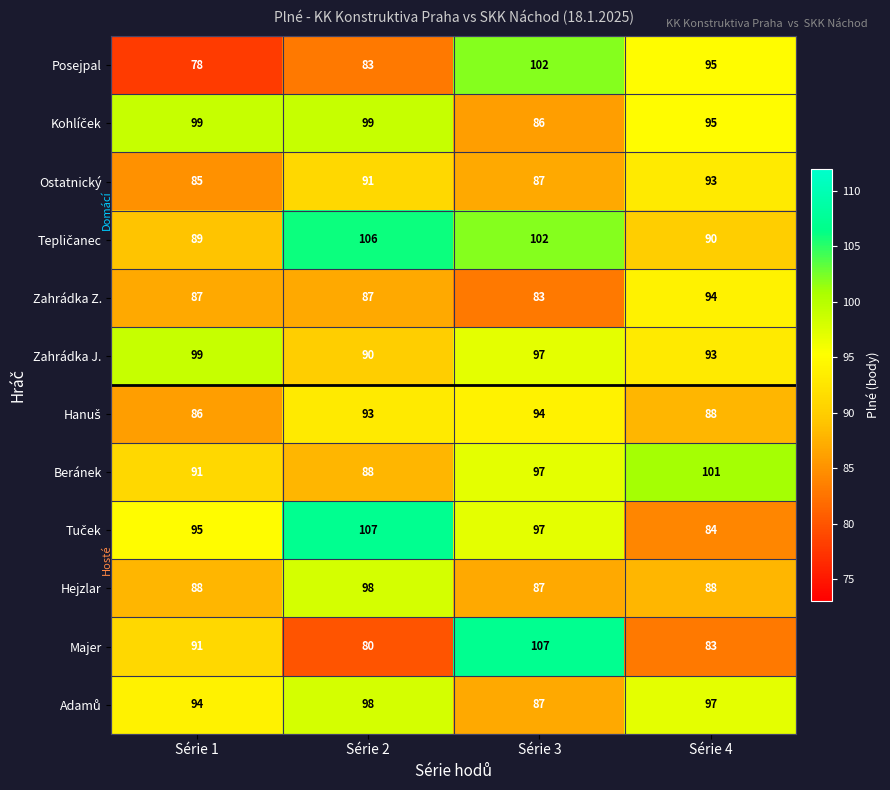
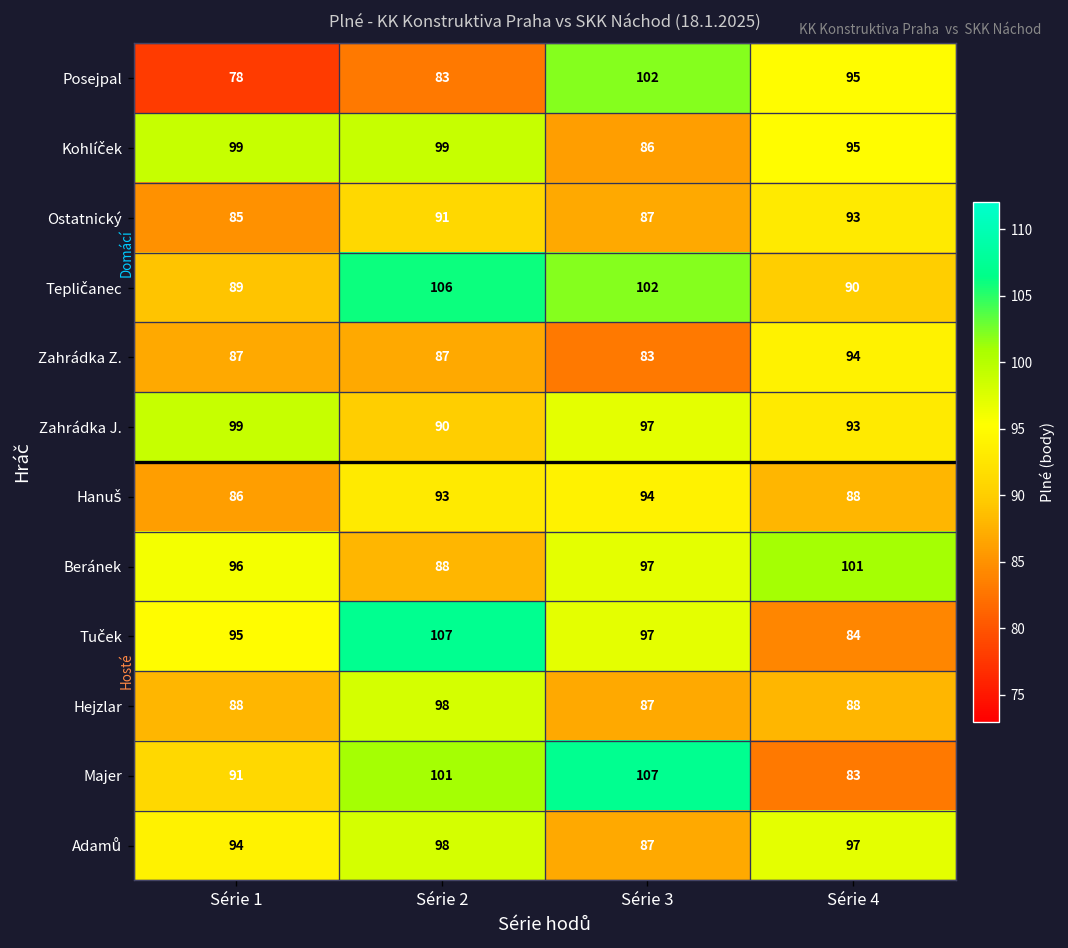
  {
    "Posejpal": {
      "Série 1": 78,
      "Série 2": 83,
      "Série 3": 102,
      "Série 4": 95
    },
    "Kohlíček": {
      "Série 1": 99,
      "Série 2": 99,
      "Série 3": 86,
      "Série 4": 95
    },
    "Ostatnický": {
      "Série 1": 85,
      "Série 2": 91,
      "Série 3": 87,
      "Série 4": 93
    },
    "Tepličanec": {
      "Série 1": 89,
      "Série 2": 106,
      "Série 3": 102,
      "Série 4": 90
    },
    "Zahrádka Z.": {
      "Série 1": 87,
      "Série 2": 87,
      "Série 3": 83,
      "Série 4": 94
    },
    "Zahrádka J.": {
      "Série 1": 99,
      "Série 2": 90,
      "Série 3": 97,
      "Série 4": 93
    },
    "Hanuš": {
      "Série 1": 86,
      "Série 2": 93,
      "Série 3": 94,
      "Série 4": 88
    },
    "Beránek": {
-     "Série 1": 91,
+     "Série 1": 96,
      "Série 2": 88,
      "Série 3": 97,
      "Série 4": 101
    },
    "Tuček": {
      "Série 1": 95,
      "Série 2": 107,
      "Série 3": 97,
      "Série 4": 84
    },
    "Hejzlar": {
      "Série 1": 88,
      "Série 2": 98,
      "Série 3": 87,
      "Série 4": 88
    },
    "Majer": {
      "Série 1": 91,
-     "Série 2": 80,
+     "Série 2": 101,
      "Série 3": 107,
      "Série 4": 83
    },
    "Adamů": {
      "Série 1": 94,
      "Série 2": 98,
      "Série 3": 87,
      "Série 4": 97
    }
  }
